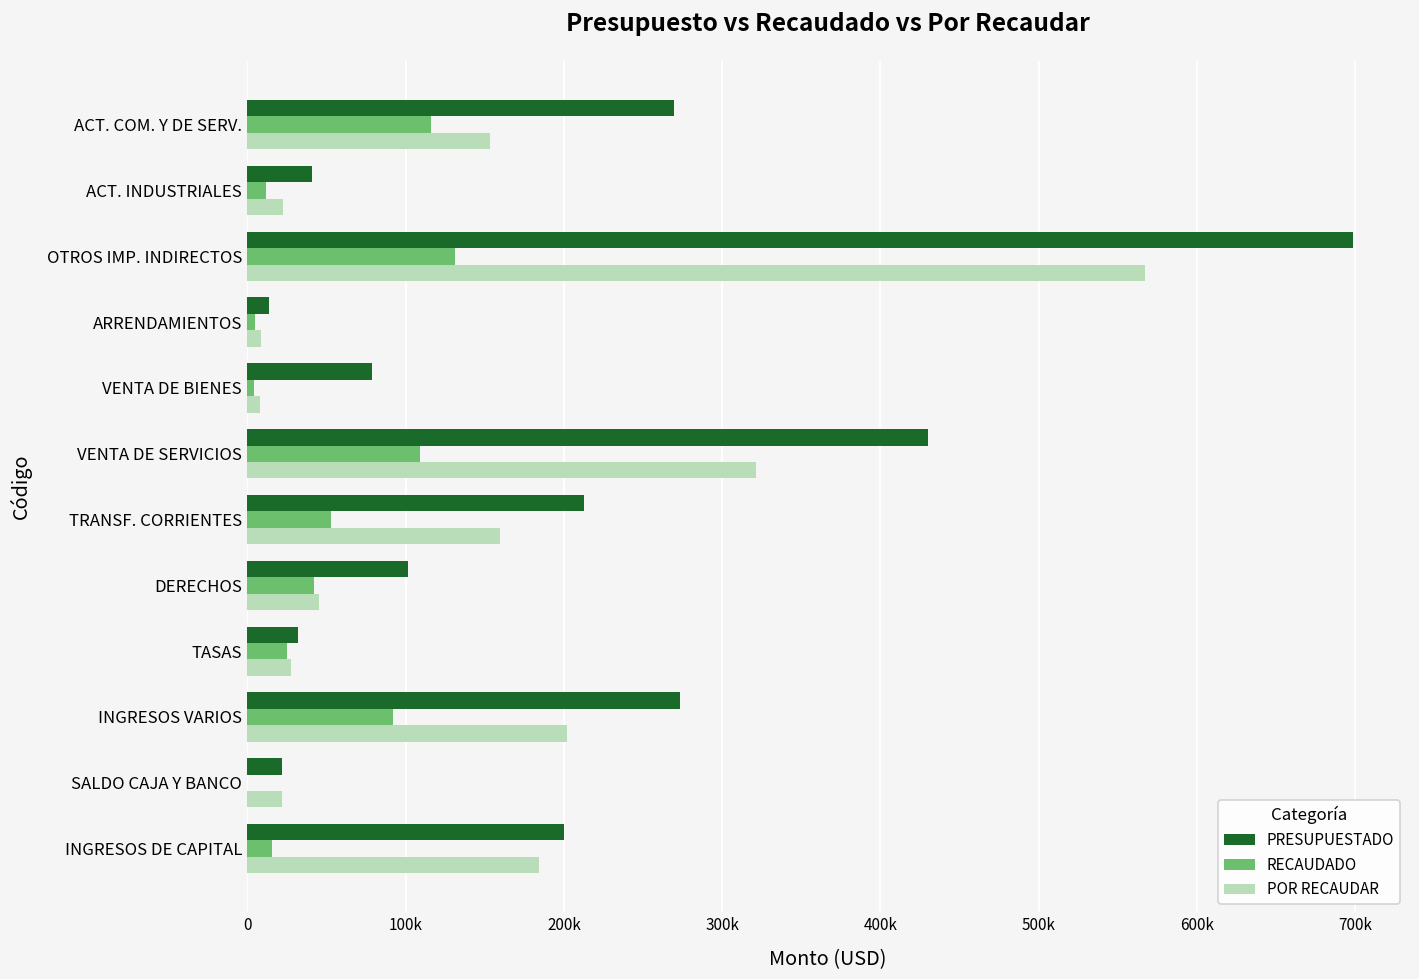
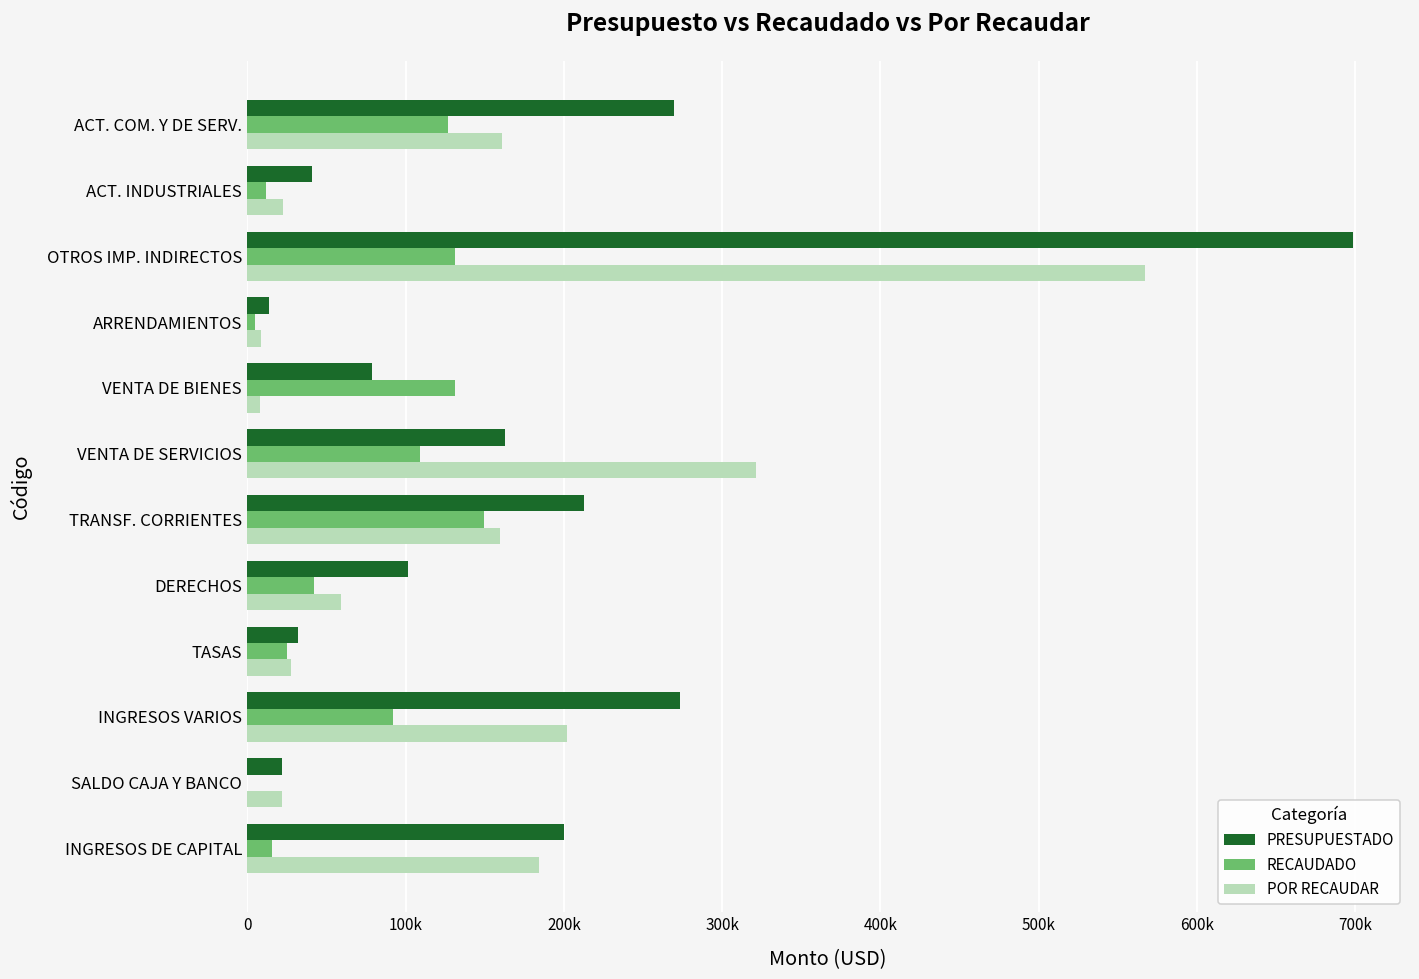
  {
    "PRESUPUESTADO": {
      "ACT. COM. Y DE SERV.": 269000,
      "ACT. INDUSTRIALES": 41000,
      "OTROS IMP. INDIRECTOS": 698000,
      "ARRENDAMIENTOS": 13000,
      "VENTA DE BIENES": 79000,
-     "VENTA DE SERVICIOS": 430000,
+     "VENTA DE SERVICIOS": 163000,
      "TRANSF. CORRIENTES": 213000,
      "DERECHOS": 101000,
      "TASAS": 32000,
      "INGRESOS VARIOS": 273000,
      "SALDO CAJA Y BANCO": 22000,
      "INGRESOS DE CAPITAL": 200000
    },
    "RECAUDADO": {
-     "ACT. COM. Y DE SERV.": 116000,
+     "ACT. COM. Y DE SERV.": 127000,
      "ACT. INDUSTRIALES": 12000,
      "OTROS IMP. INDIRECTOS": 131000,
      "ARRENDAMIENTOS": 5000,
-     "VENTA DE BIENES": 4000,
+     "VENTA DE BIENES": 131000,
      "VENTA DE SERVICIOS": 109000,
-     "TRANSF. CORRIENTES": 53000,
+     "TRANSF. CORRIENTES": 150000,
      "DERECHOS": 42000,
      "TASAS": 25000,
      "INGRESOS VARIOS": 92000,
      "SALDO CAJA Y BANCO": 0,
      "INGRESOS DE CAPITAL": 16000
    },
    "POR RECAUDAR": {
-     "ACT. COM. Y DE SERV.": 153000,
+     "ACT. COM. Y DE SERV.": 161000,
      "ACT. INDUSTRIALES": 23000,
      "OTROS IMP. INDIRECTOS": 567000,
      "ARRENDAMIENTOS": 9000,
      "VENTA DE BIENES": 8000,
      "VENTA DE SERVICIOS": 321000,
      "TRANSF. CORRIENTES": 159000,
-     "DERECHOS": 45000,
+     "DERECHOS": 59000,
      "TASAS": 27000,
      "INGRESOS VARIOS": 202000,
      "SALDO CAJA Y BANCO": 22000,
      "INGRESOS DE CAPITAL": 184000
    }
  }
